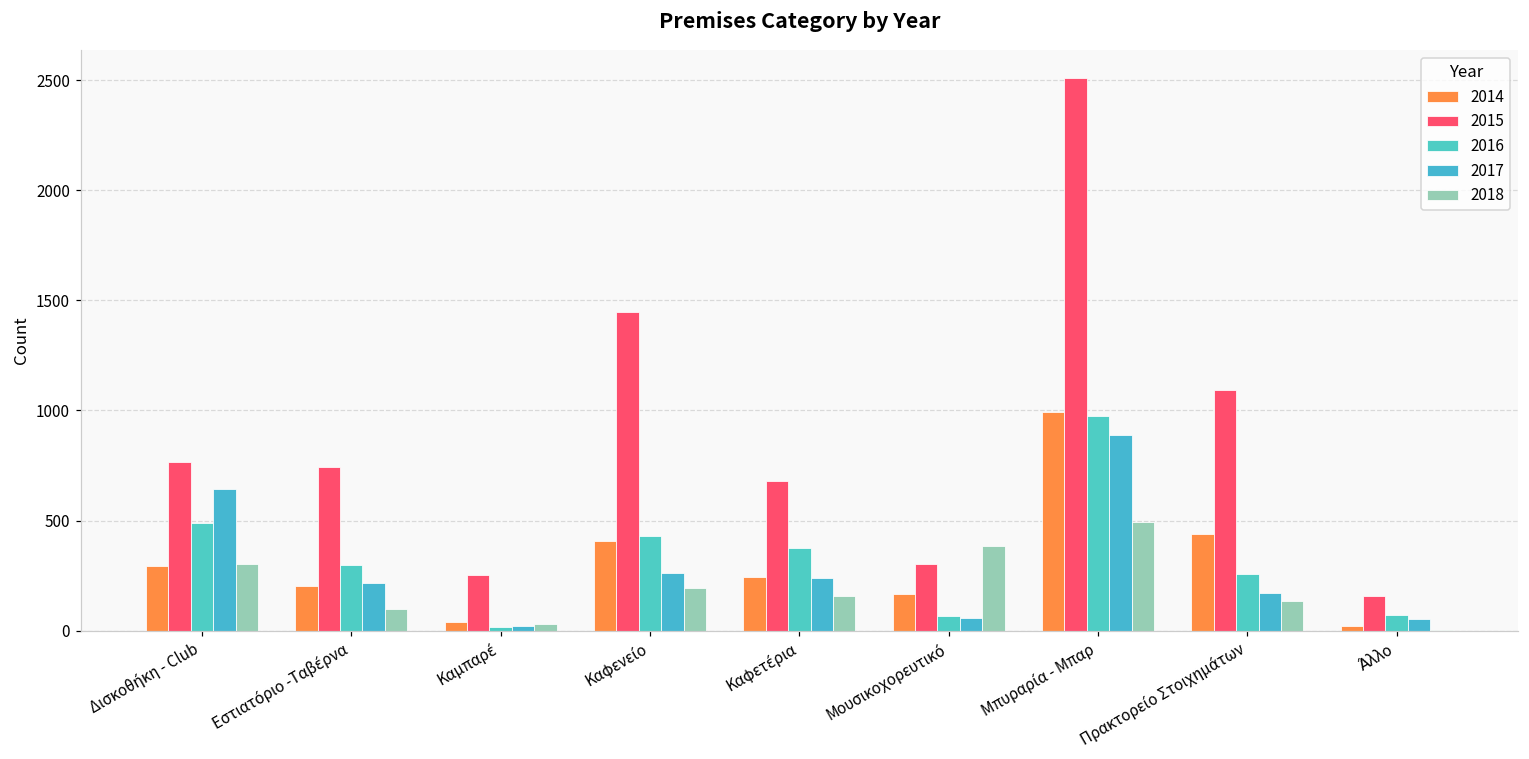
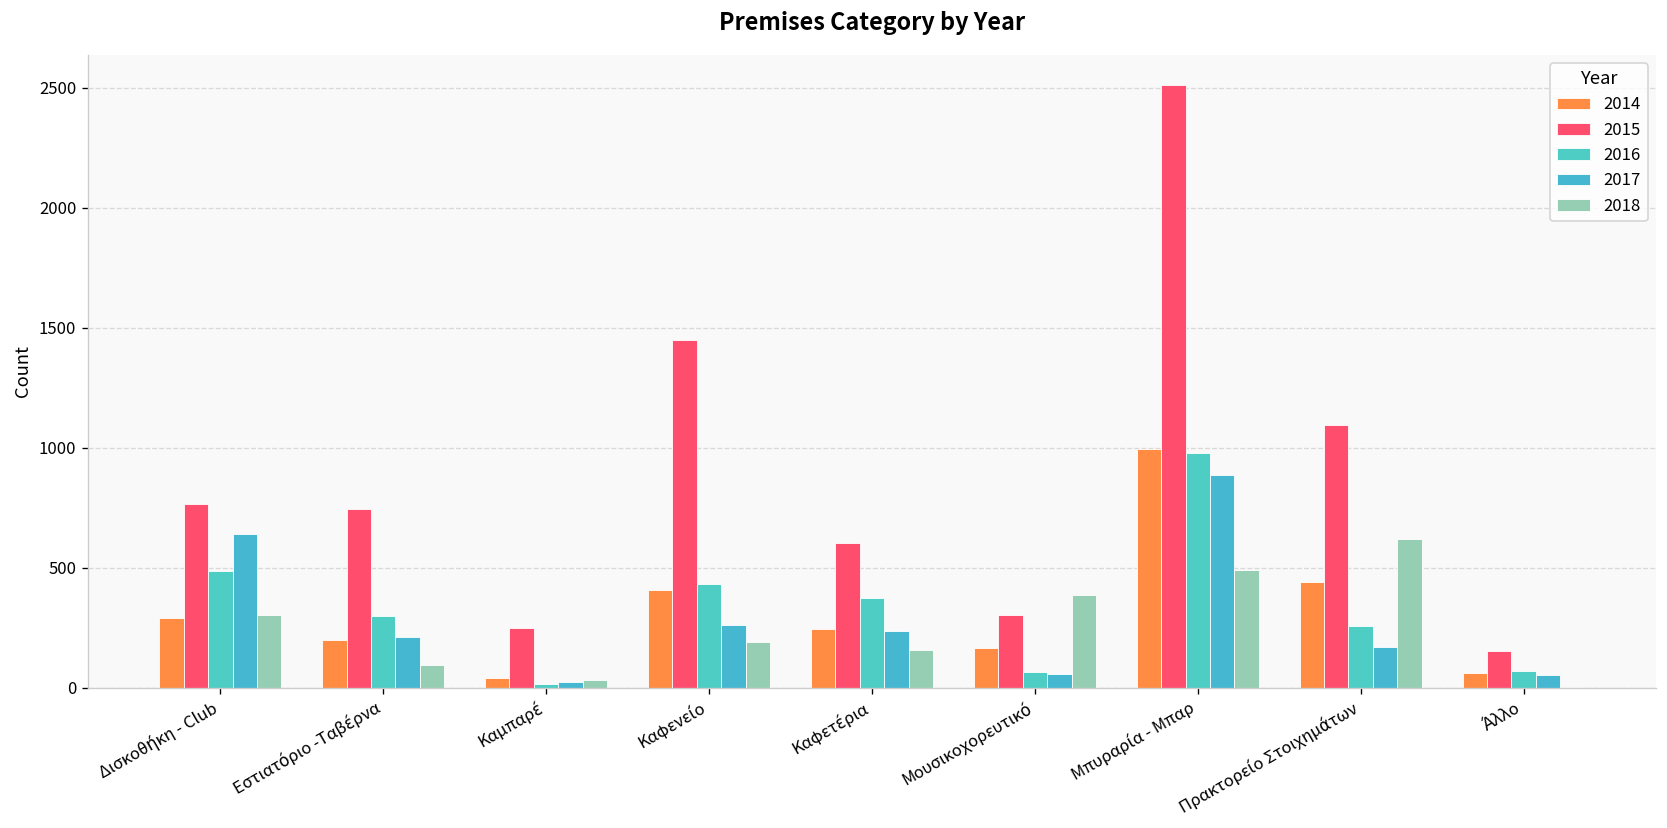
  {
    "2014": {
      "Δισκοθήκη - Club": 290,
      "Εστιατόριο -Ταβέρνα": 200,
      "Καμπαρέ": 40,
      "Καφενείο": 410,
      "Καφετέρια": 240,
      "Μουσικοχορευτικό": 170,
      "Μπυραρία - Μπαρ": 990,
      "Πρακτορείο Στοιχημάτων": 440,
-     "Άλλο": 20
+     "Άλλο": 60
    },
    "2015": {
      "Δισκοθήκη - Club": 770,
      "Εστιατόριο -Ταβέρνα": 750,
      "Καμπαρέ": 250,
      "Καφενείο": 1450,
-     "Καφετέρια": 680,
+     "Καφετέρια": 610,
      "Μουσικοχορευτικό": 300,
      "Μπυραρία - Μπαρ": 2510,
      "Πρακτορείο Στοιχημάτων": 1090,
      "Άλλο": 160
    },
    "2018": {
      "Δισκοθήκη - Club": 300,
      "Εστιατόριο -Ταβέρνα": 100,
      "Καμπαρέ": 30,
      "Καφενείο": 190,
      "Καφετέρια": 160,
      "Μουσικοχορευτικό": 390,
      "Μπυραρία - Μπαρ": 490,
-     "Πρακτορείο Στοιχημάτων": 140
+     "Πρακτορείο Στοιχημάτων": 620
    }
  }
